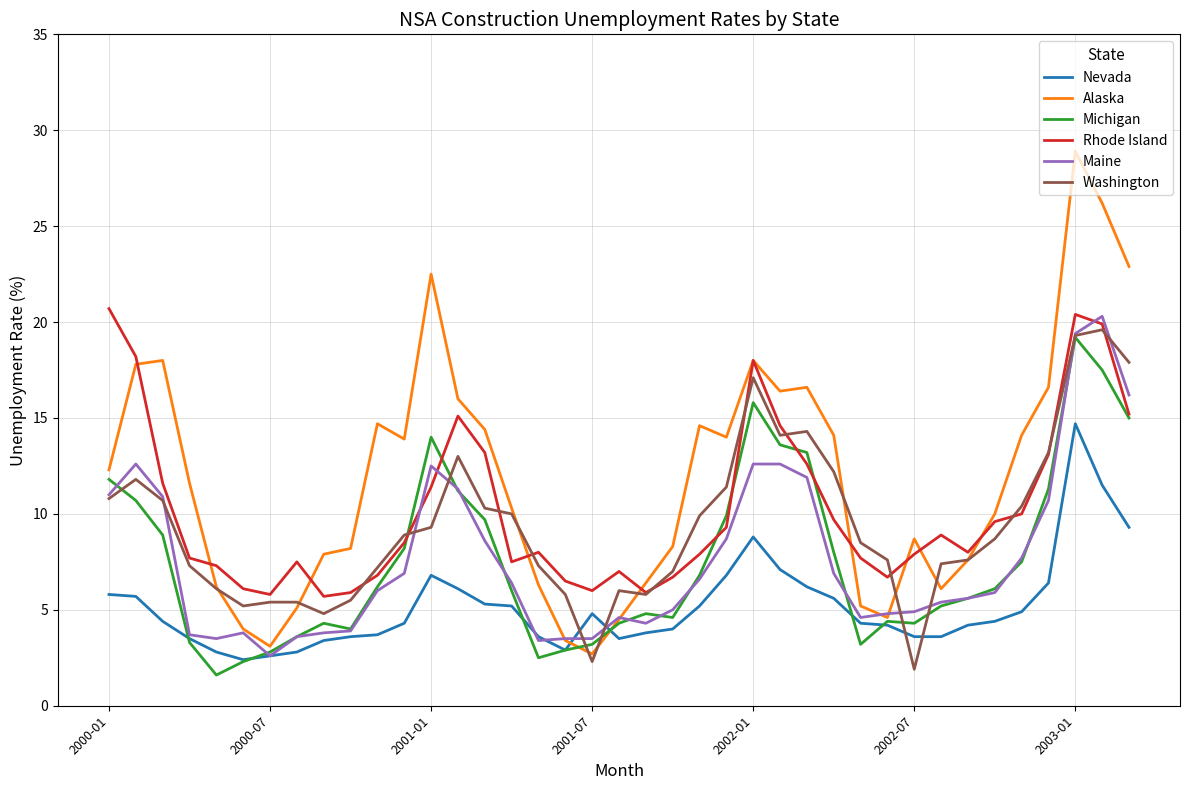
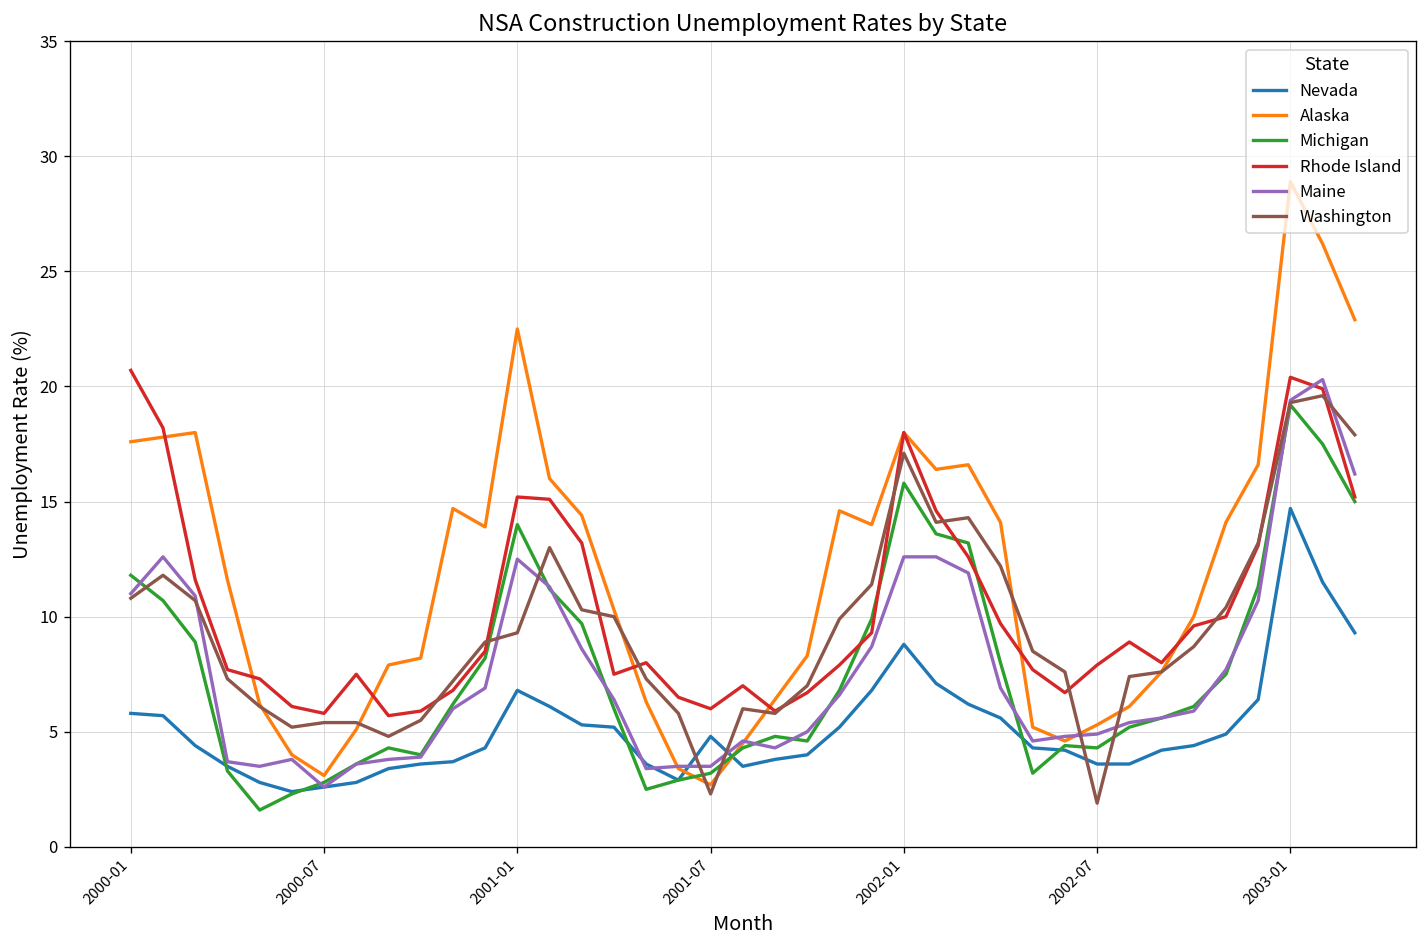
  {
    "Nevada": {
      "2000-01": 5.8,
      "2001-01": 6.8,
      "2001-07": 4.8,
      "2002-01": 8.8,
      "2002-07": 3.6,
      "2003-01": 14.7
    },
    "Alaska": {
-     "2000-01": 12.3,
+     "2000-01": 17.6,
      "2000-07": 3.1,
      "2001-01": 22.5,
      "2001-07": 2.7,
-     "2002-07": 8.7
+     "2002-07": 5.3
    },
    "Michigan": {
      "2000-01": 11.8,
      "2000-07": 2.8,
      "2001-01": 14.0,
      "2001-07": 3.2,
      "2002-01": 15.8,
      "2002-07": 4.3
    },
    "Rhode Island": {
      "2000-01": 20.7,
      "2000-07": 5.8,
-     "2001-01": 11.4,
+     "2001-01": 15.2,
      "2001-07": 6.0,
      "2002-07": 7.9,
      "2003-01": 20.4
    },
    "Maine": {
      "2000-01": 11.0,
      "2001-01": 12.5,
      "2001-07": 3.5,
      "2002-01": 12.6,
      "2002-07": 4.9
    },
    "Washington": {
      "2000-01": 10.8,
      "2000-07": 5.4,
      "2001-01": 9.3,
      "2001-07": 2.3,
      "2002-01": 17.1,
      "2002-07": 1.9
    }
  }
